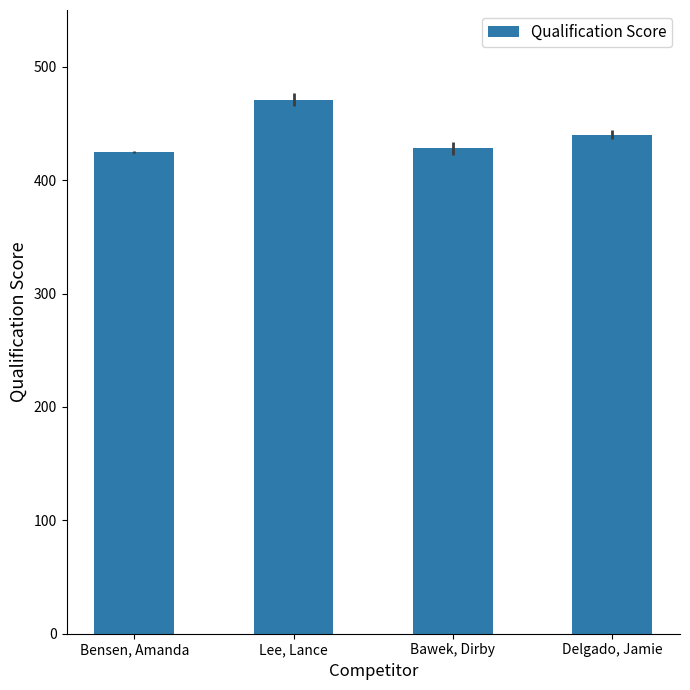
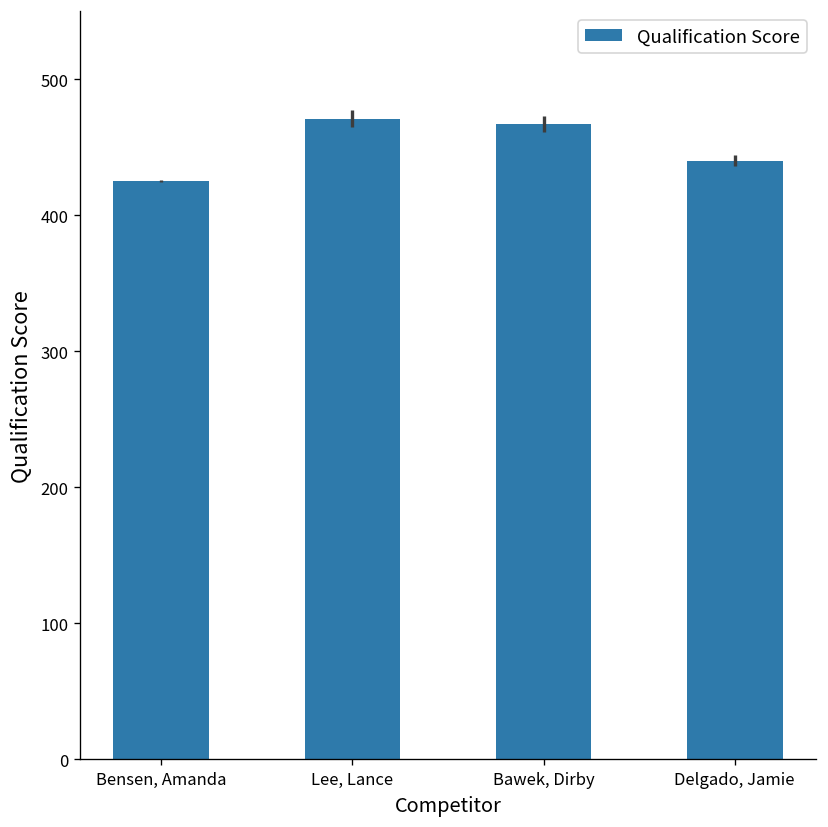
  {
    "Bensen, Amanda": 425,
    "Lee, Lance": 471,
-   "Bawek, Dirby": 428,
+   "Bawek, Dirby": 467,
    "Delgado, Jamie": 440
  }
